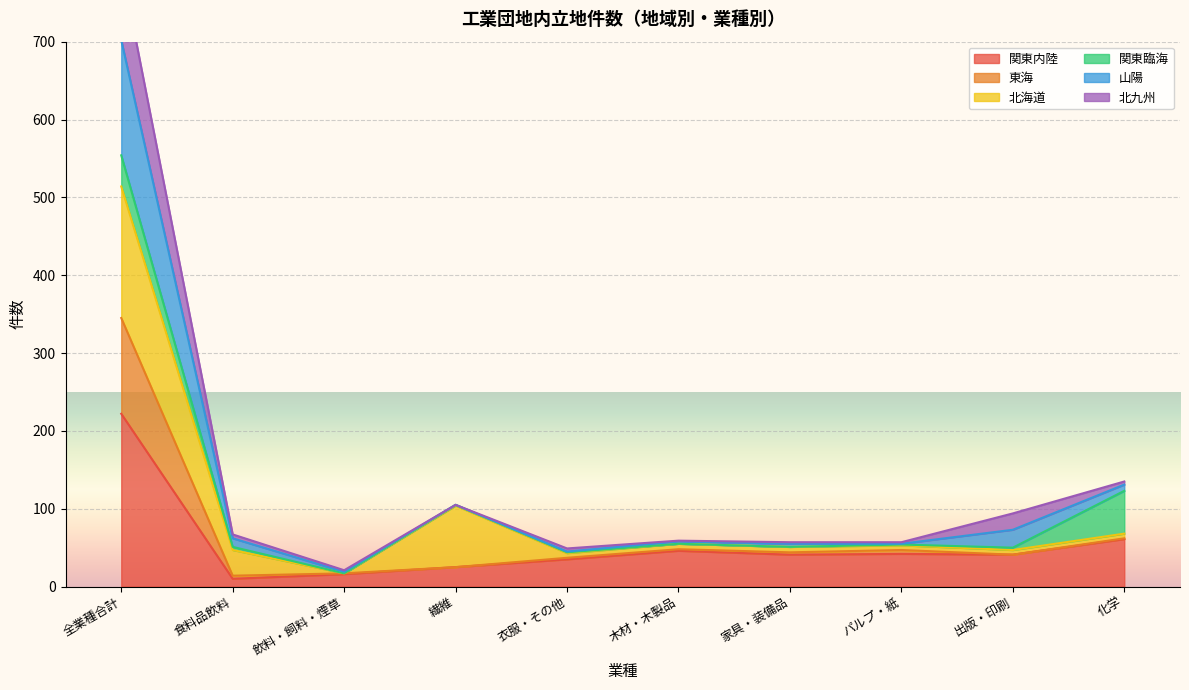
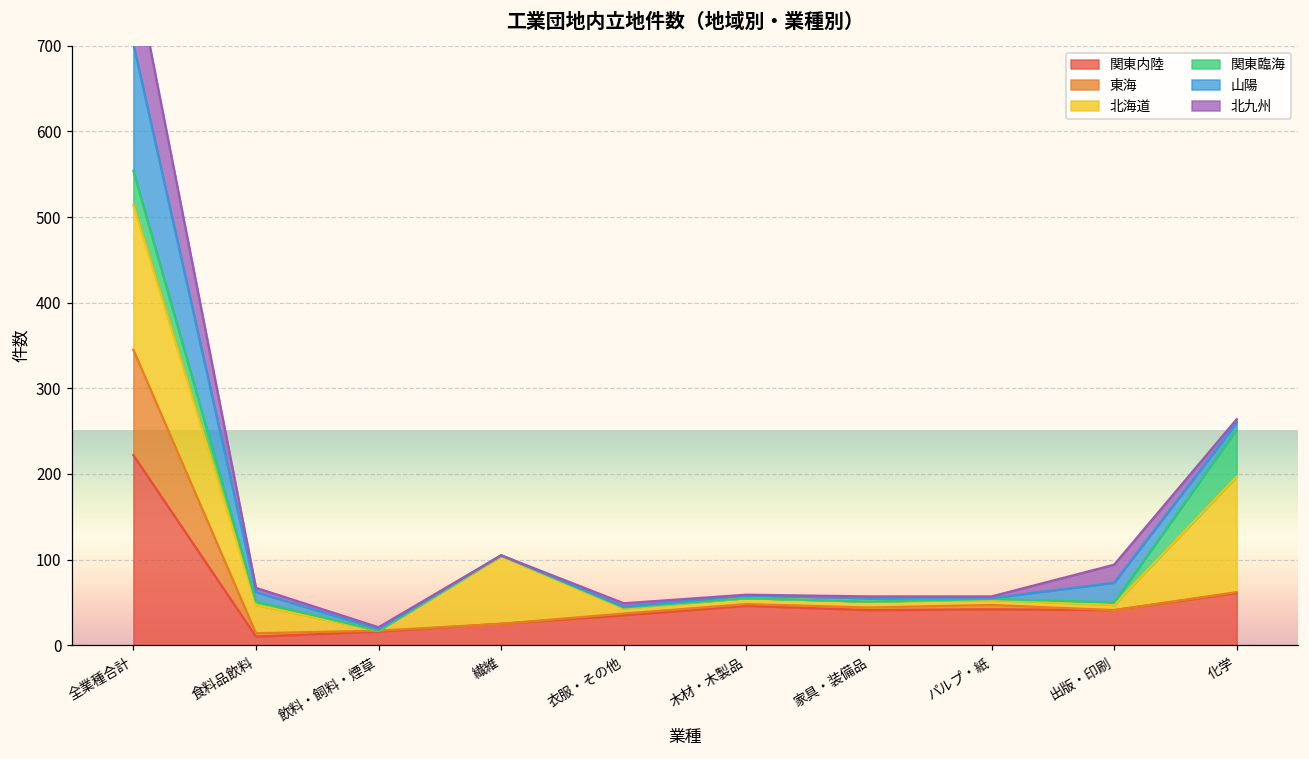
  {
    "北海道": {
      "全業種合計": 170,
      "食料品飲料": 30,
-     "化学": 10
+     "化学": 140
    },
    "関東臨海": {
      "全業種合計": 40,
      "食料品飲料": 0,
      "化学": 60
    },
    "山陽": {
      "全業種合計": 150,
      "食料品飲料": 10,
      "出版・印刷": 20,
      "化学": 10
    },
    "北九州": {
      "食料品飲料": 10,
      "衣服・その他": 0,
      "出版・印刷": 20,
      "化学": 0
    }
  }
